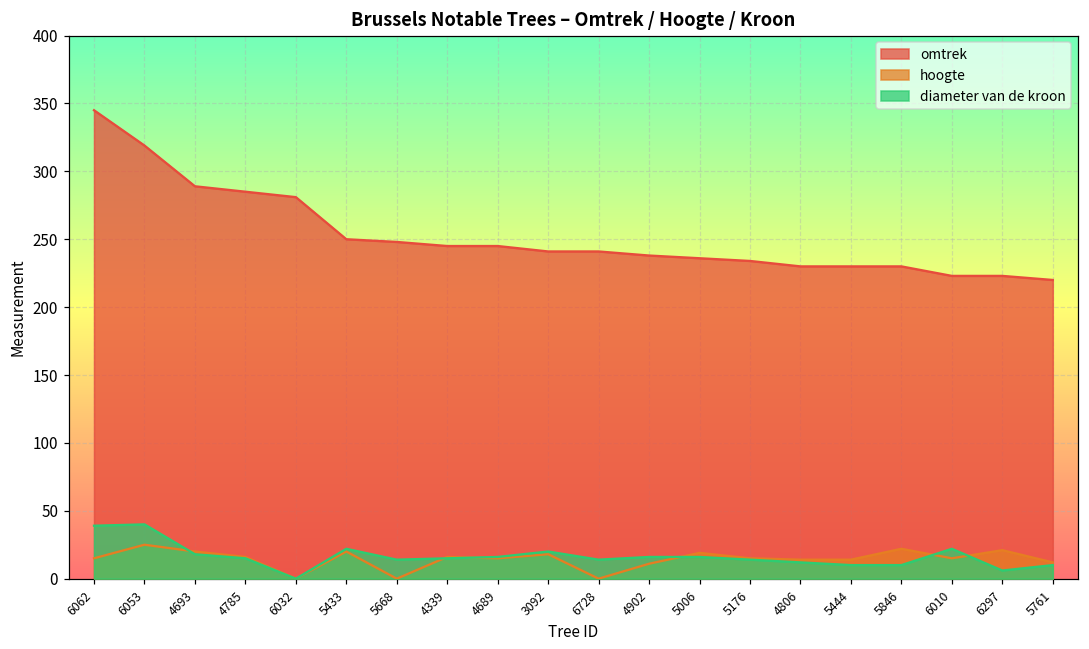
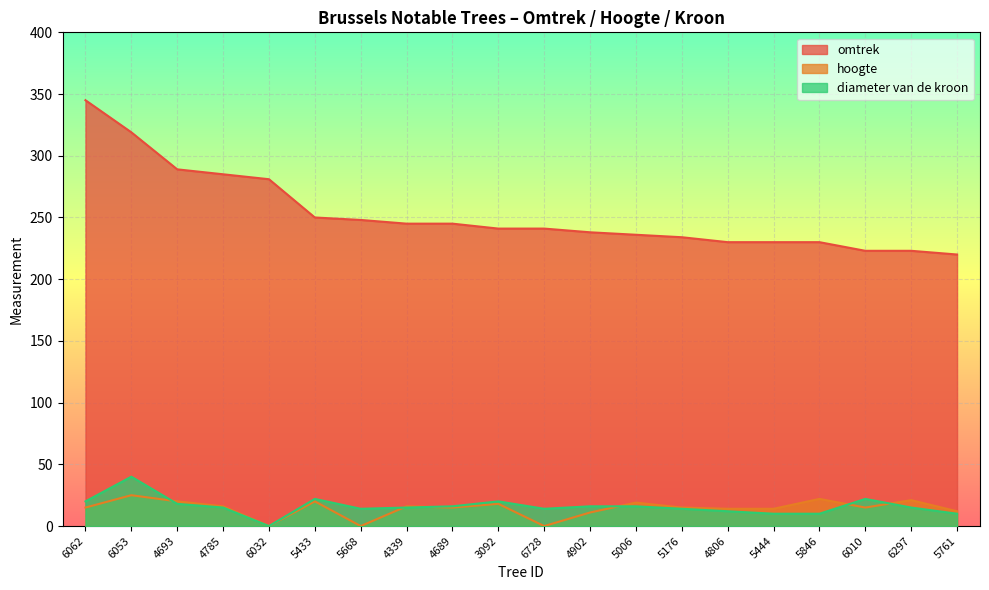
  {
    "diameter van de kroon": {
-     "6062": 39,
+     "6062": 20,
      "6053": 40,
      "5668": 14,
      "6728": 14,
      "4902": 16,
      "5006": 16,
      "5444": 10,
      "5846": 10,
      "6010": 22,
-     "6297": 6
+     "6297": 15
    }
  }
